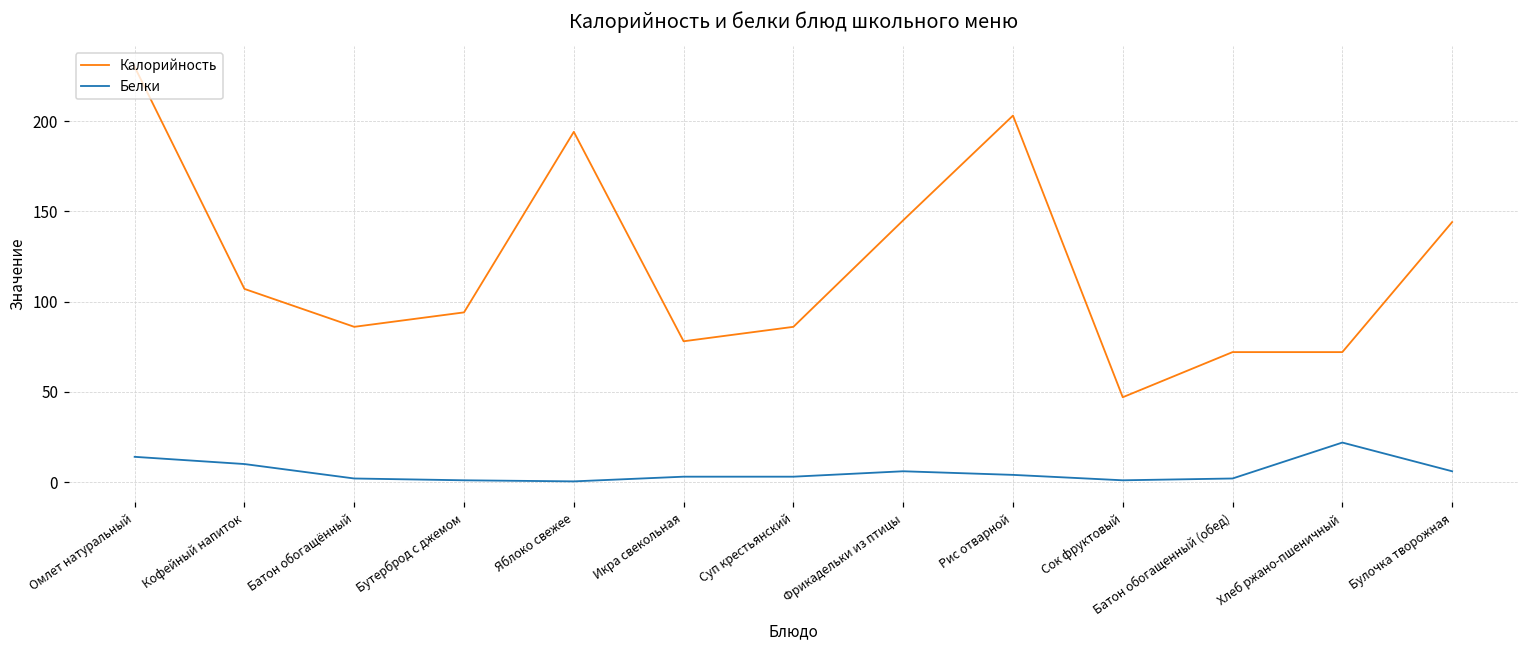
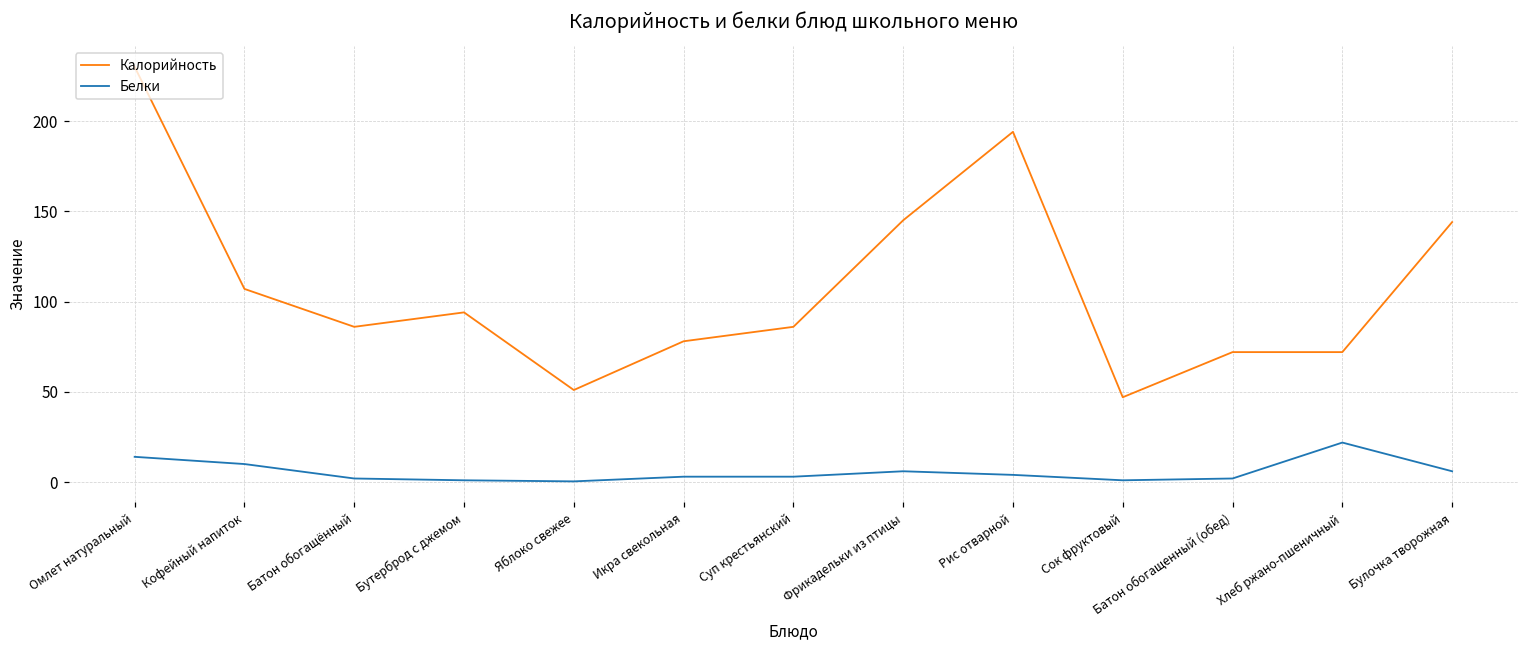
  {
    "Калорийность": {
      "Кофейный напиток": 107,
      "Батон обогащённый": 86,
      "Бутерброд с джемом": 94,
-     "Яблоко свежее": 194,
+     "Яблоко свежее": 51,
      "Икра свекольная": 78,
      "Суп крестьянский": 86,
      "Фрикадельки из птицы": 145,
-     "Рис отварной": 203,
+     "Рис отварной": 194,
      "Сок фруктовый": 47,
      "Батон обогащенный (обед)": 72,
      "Хлеб ржано-пшеничный": 72,
      "Булочка творожная": 144
    },
    "Белки": {
      "Омлет натуральный": 14,
      "Кофейный напиток": 10,
      "Батон обогащённый": 2,
      "Бутерброд с джемом": 1,
      "Яблоко свежее": 0,
      "Икра свекольная": 3,
      "Суп крестьянский": 3,
      "Фрикадельки из птицы": 6,
      "Рис отварной": 4,
      "Сок фруктовый": 1,
      "Батон обогащенный (обед)": 2,
      "Хлеб ржано-пшеничный": 22,
      "Булочка творожная": 6
    }
  }
